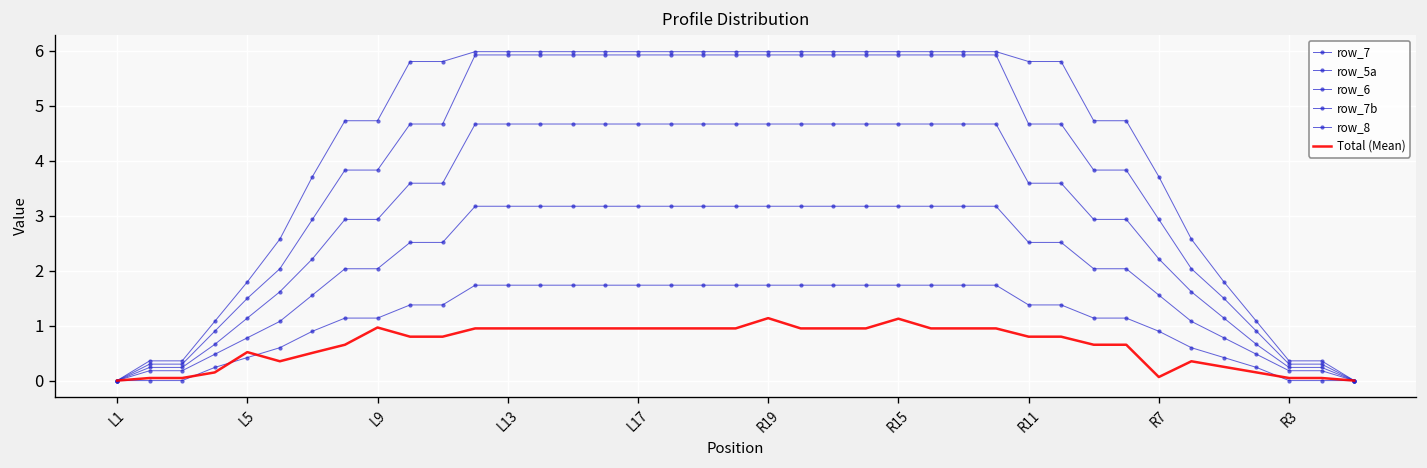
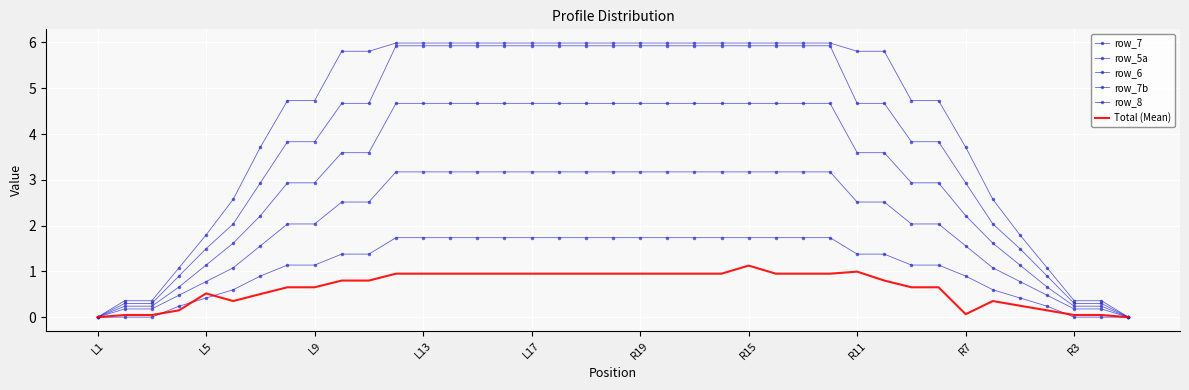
  {
    "Total (Mean)": {
      "L5": 0.5,
-     "L9": 1.0,
+     "L9": 0.7,
      "L13": 0.9,
      "L17": 0.9,
-     "R19": 1.1,
+     "R19": 0.9,
      "R15": 1.1,
-     "R11": 0.8,
+     "R11": 1.0,
      "R7": 0.1
    }
  }
